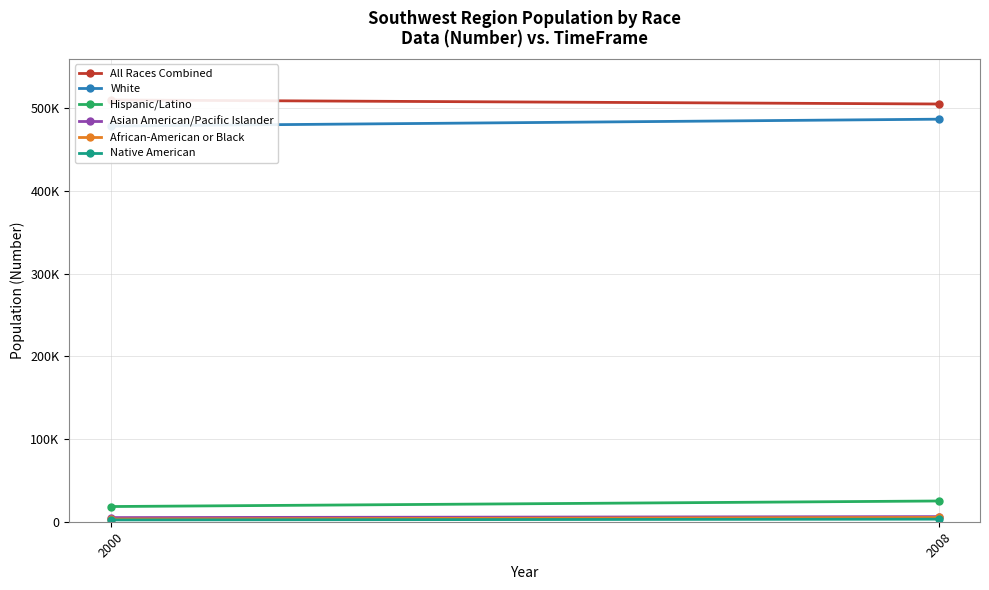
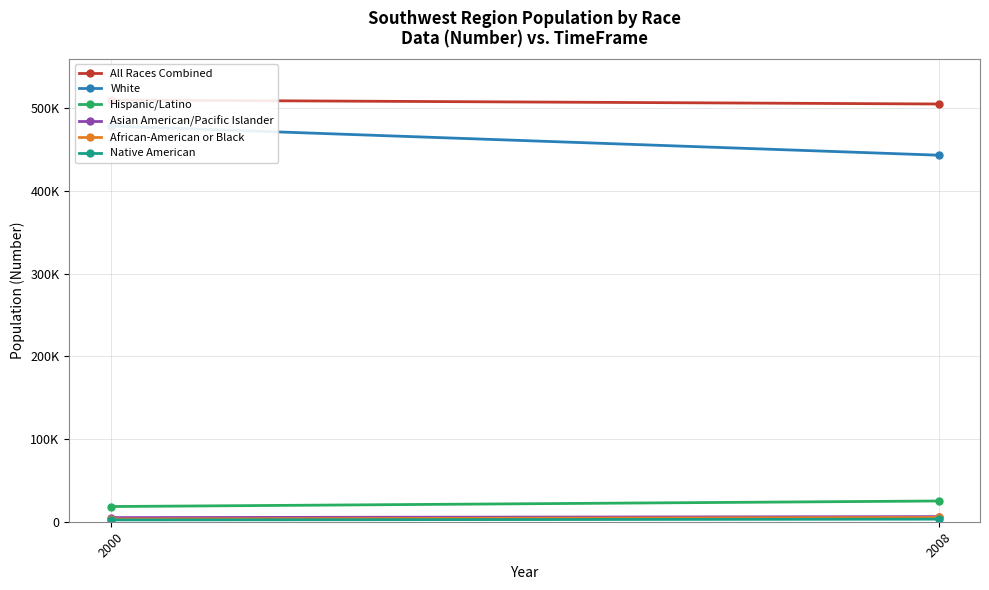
  {
    "All Races Combined": {
      "2008": 510000
    },
    "White": {
-     "2008": 490000
+     "2008": 440000
    }
  }
